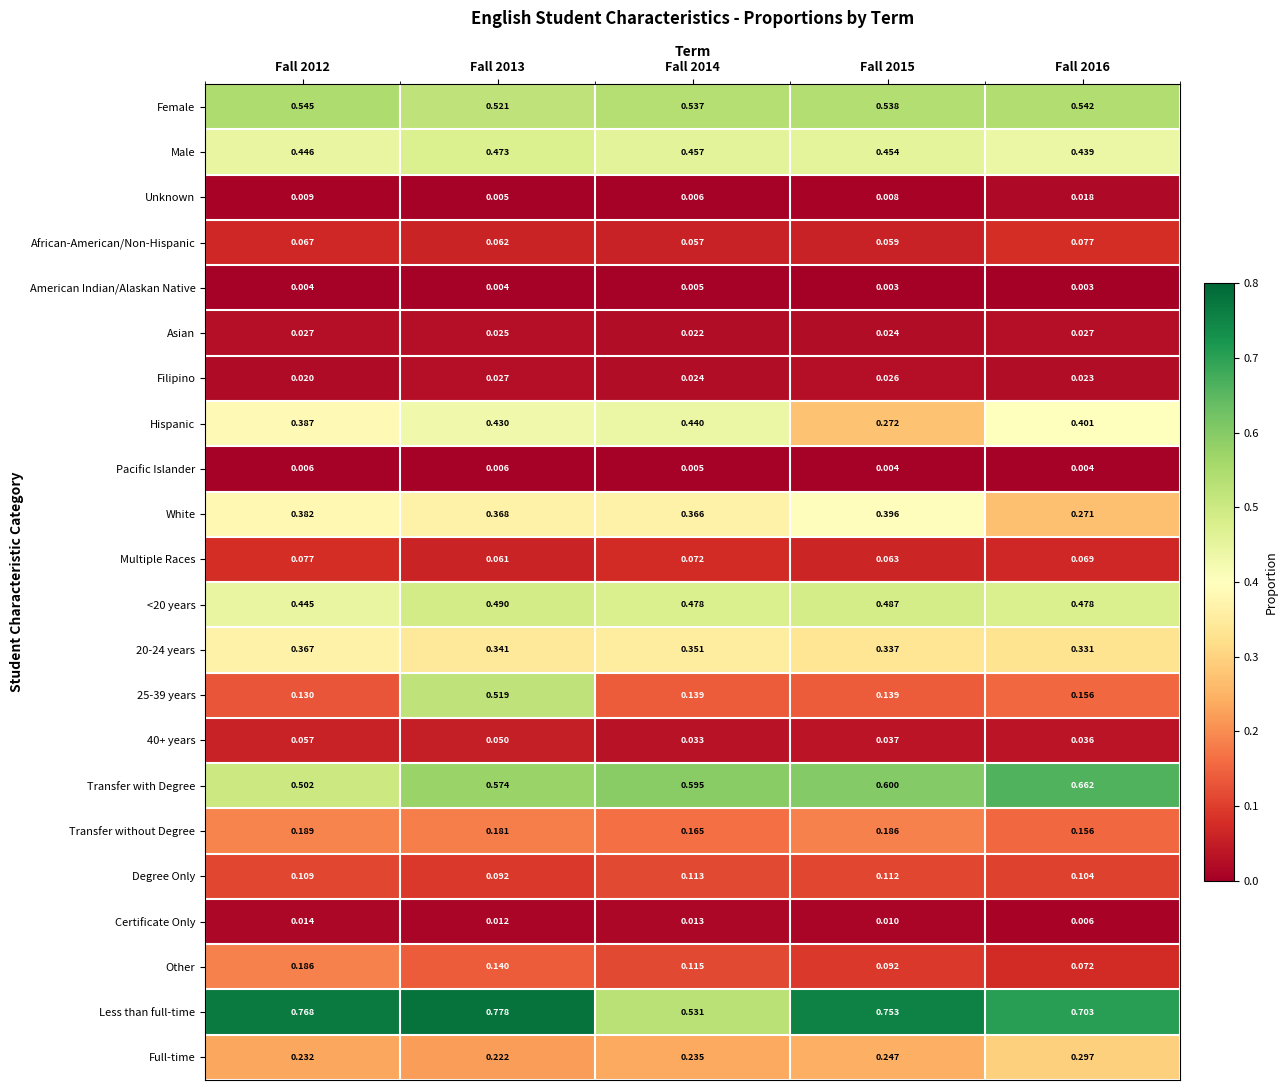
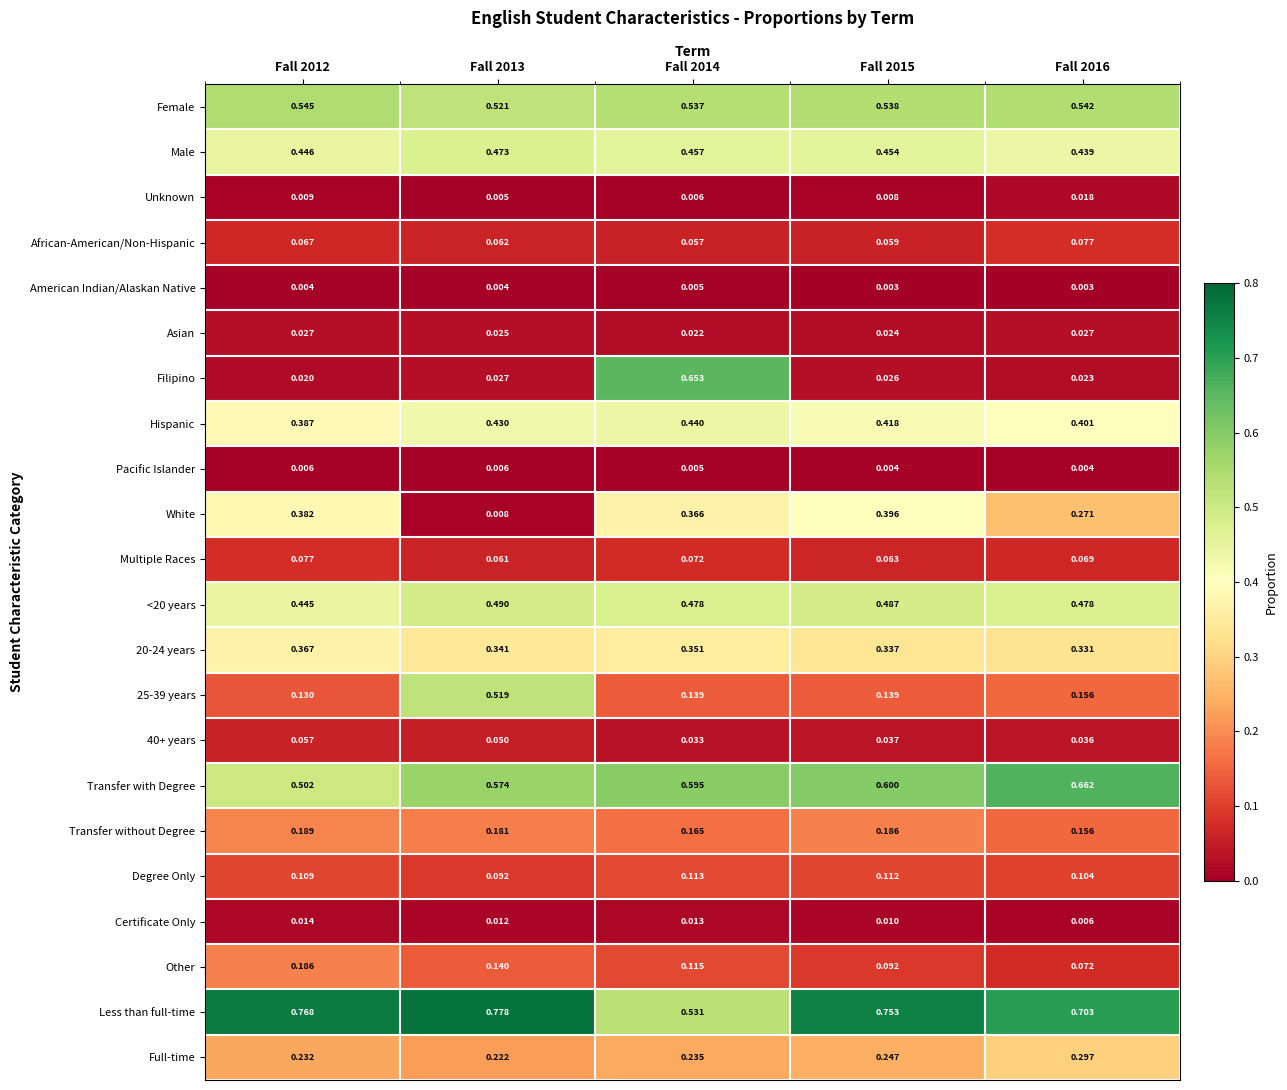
  {
    "Female": {
      "Fall 2012": 0.545,
      "Fall 2013": 0.521,
      "Fall 2014": 0.537,
      "Fall 2015": 0.538,
      "Fall 2016": 0.542
    },
    "Male": {
      "Fall 2012": 0.446,
      "Fall 2013": 0.473,
      "Fall 2014": 0.457,
      "Fall 2015": 0.454,
      "Fall 2016": 0.439
    },
    "Unknown": {
      "Fall 2012": 0.009,
      "Fall 2013": 0.005,
      "Fall 2014": 0.006,
      "Fall 2015": 0.008,
      "Fall 2016": 0.018
    },
    "African-American/Non-Hispanic": {
      "Fall 2012": 0.067,
      "Fall 2013": 0.062,
      "Fall 2014": 0.057,
      "Fall 2015": 0.059,
      "Fall 2016": 0.077
    },
    "American Indian/Alaskan Native": {
      "Fall 2012": 0.004,
      "Fall 2013": 0.004,
      "Fall 2014": 0.005,
      "Fall 2015": 0.003,
      "Fall 2016": 0.003
    },
    "Asian": {
      "Fall 2012": 0.027,
      "Fall 2013": 0.025,
      "Fall 2014": 0.022,
      "Fall 2015": 0.024,
      "Fall 2016": 0.027
    },
    "Filipino": {
      "Fall 2012": 0.020,
      "Fall 2013": 0.027,
-     "Fall 2014": 0.024,
+     "Fall 2014": 0.653,
      "Fall 2015": 0.026,
      "Fall 2016": 0.023
    },
    "Hispanic": {
      "Fall 2012": 0.387,
      "Fall 2013": 0.430,
      "Fall 2014": 0.440,
-     "Fall 2015": 0.272,
+     "Fall 2015": 0.418,
      "Fall 2016": 0.401
    },
    "Pacific Islander": {
      "Fall 2012": 0.006,
      "Fall 2013": 0.006,
      "Fall 2014": 0.005,
      "Fall 2015": 0.004,
      "Fall 2016": 0.004
    },
    "White": {
      "Fall 2012": 0.382,
-     "Fall 2013": 0.368,
+     "Fall 2013": 0.008,
      "Fall 2014": 0.366,
      "Fall 2015": 0.396,
      "Fall 2016": 0.271
    },
    "Multiple Races": {
      "Fall 2012": 0.077,
      "Fall 2013": 0.061,
      "Fall 2014": 0.072,
      "Fall 2015": 0.063,
      "Fall 2016": 0.069
    },
    "<20 years": {
      "Fall 2012": 0.445,
      "Fall 2013": 0.490,
      "Fall 2014": 0.478,
      "Fall 2015": 0.487,
      "Fall 2016": 0.478
    },
    "20-24 years": {
      "Fall 2012": 0.367,
      "Fall 2013": 0.341,
      "Fall 2014": 0.351,
      "Fall 2015": 0.337,
      "Fall 2016": 0.331
    },
    "25-39 years": {
      "Fall 2012": 0.130,
      "Fall 2013": 0.519,
      "Fall 2014": 0.139,
      "Fall 2015": 0.139,
      "Fall 2016": 0.156
    },
    "40+ years": {
      "Fall 2012": 0.057,
      "Fall 2013": 0.050,
      "Fall 2014": 0.033,
      "Fall 2015": 0.037,
      "Fall 2016": 0.036
    },
    "Transfer with Degree": {
      "Fall 2012": 0.502,
      "Fall 2013": 0.574,
      "Fall 2014": 0.595,
      "Fall 2015": 0.600,
      "Fall 2016": 0.662
    },
    "Transfer without Degree": {
      "Fall 2012": 0.189,
      "Fall 2013": 0.181,
      "Fall 2014": 0.165,
      "Fall 2015": 0.186,
      "Fall 2016": 0.156
    },
    "Degree Only": {
      "Fall 2012": 0.109,
      "Fall 2013": 0.092,
      "Fall 2014": 0.113,
      "Fall 2015": 0.112,
      "Fall 2016": 0.104
    },
    "Certificate Only": {
      "Fall 2012": 0.014,
      "Fall 2013": 0.012,
      "Fall 2014": 0.013,
      "Fall 2015": 0.010,
      "Fall 2016": 0.006
    },
    "Other": {
      "Fall 2012": 0.186,
      "Fall 2013": 0.140,
      "Fall 2014": 0.115,
      "Fall 2015": 0.092,
      "Fall 2016": 0.072
    },
    "Less than full-time": {
      "Fall 2012": 0.768,
      "Fall 2013": 0.778,
      "Fall 2014": 0.531,
      "Fall 2015": 0.753,
      "Fall 2016": 0.703
    },
    "Full-time": {
      "Fall 2012": 0.232,
      "Fall 2013": 0.222,
      "Fall 2014": 0.235,
      "Fall 2015": 0.247,
      "Fall 2016": 0.297
    }
  }
